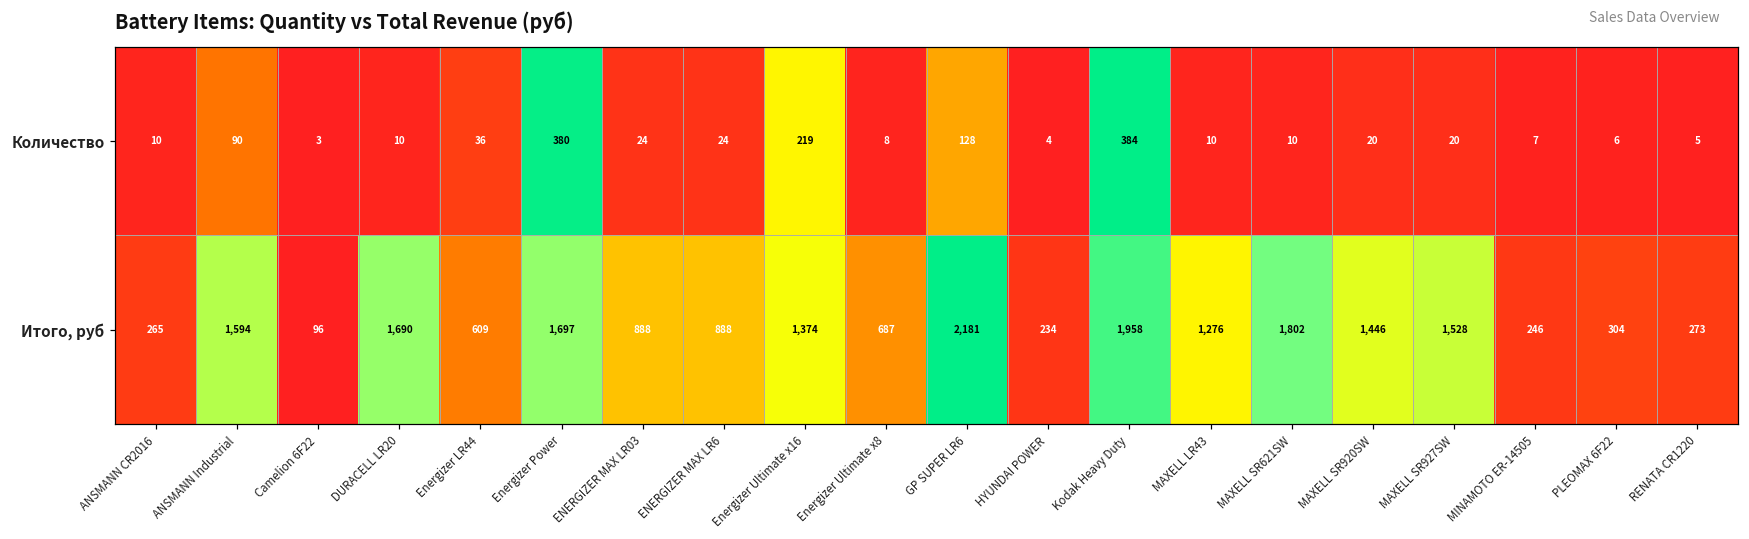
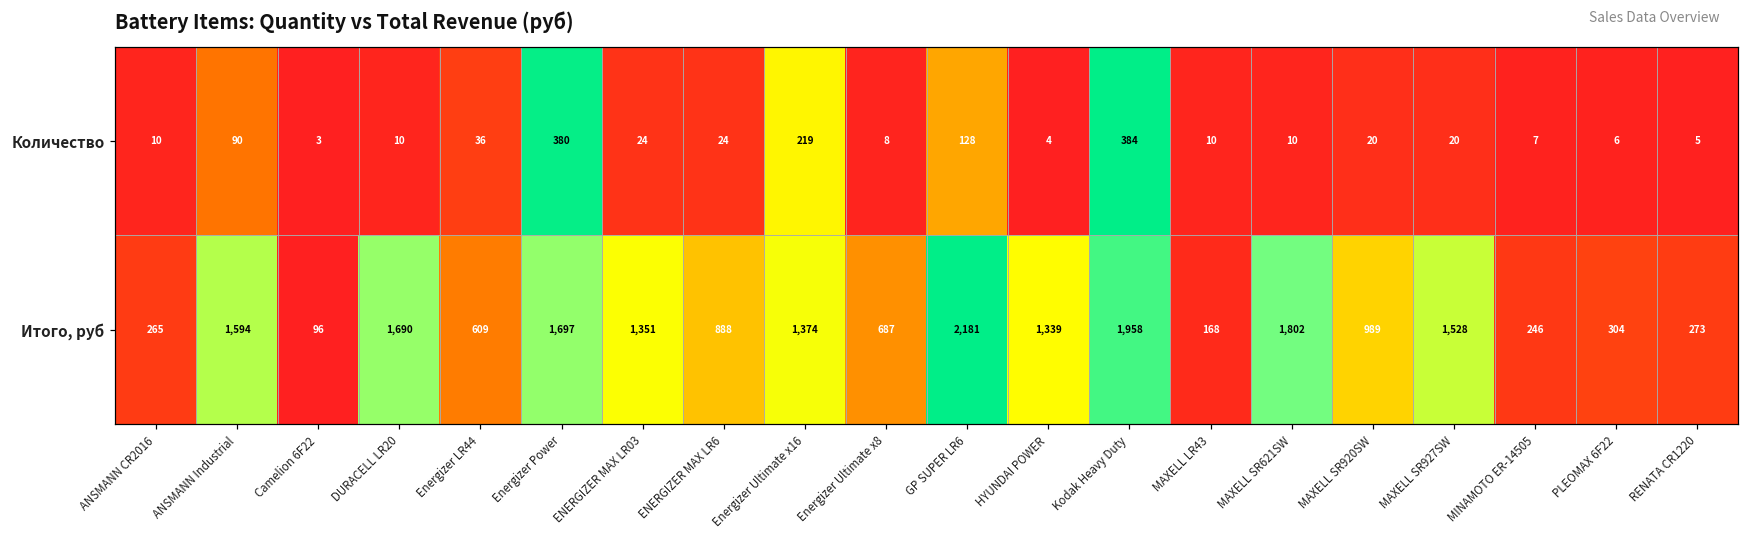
  {
    "Количество": {
      "ANSMANN CR2016": "10",
      "ANSMANN Industrial": "90",
      "Camelion 6F22": "3",
      "DURACELL LR20": "10",
      "Energizer LR44": "36",
      "Energizer Power": "380",
      "ENERGIZER MAX LR03": "24",
      "ENERGIZER MAX LR6": "24",
      "Energizer Ultimate x16": "219",
      "Energizer Ultimate x8": "8",
      "GP SUPER LR6": "128",
      "HYUNDAI POWER": "4",
      "Kodak Heavy Duty": "384",
      "MAXELL LR43": "10",
      "MAXELL SR621SW": "10",
      "MAXELL SR920SW": "20",
      "MAXELL SR927SW": "20",
      "MINAMOTO ER-14505": "7",
      "PLEOMAX 6F22": "6",
      "RENATA CR1220": "5"
    },
    "Итого, руб": {
      "ANSMANN CR2016": "265",
      "ANSMANN Industrial": "1,594",
      "Camelion 6F22": "96",
      "DURACELL LR20": "1,690",
      "Energizer LR44": "609",
      "Energizer Power": "1,697",
-     "ENERGIZER MAX LR03": "888",
+     "ENERGIZER MAX LR03": "1,351",
      "ENERGIZER MAX LR6": "888",
      "Energizer Ultimate x16": "1,374",
      "Energizer Ultimate x8": "687",
      "GP SUPER LR6": "2,181",
-     "HYUNDAI POWER": "234",
+     "HYUNDAI POWER": "1,339",
      "Kodak Heavy Duty": "1,958",
-     "MAXELL LR43": "1,276",
+     "MAXELL LR43": "168",
      "MAXELL SR621SW": "1,802",
-     "MAXELL SR920SW": "1,446",
+     "MAXELL SR920SW": "989",
      "MAXELL SR927SW": "1,528",
      "MINAMOTO ER-14505": "246",
      "PLEOMAX 6F22": "304",
      "RENATA CR1220": "273"
    }
  }
